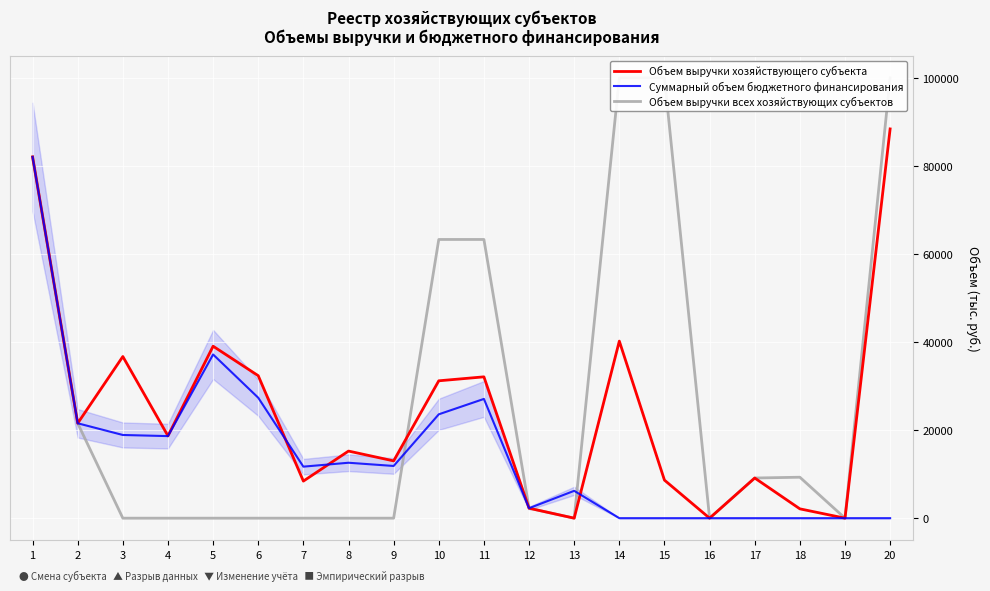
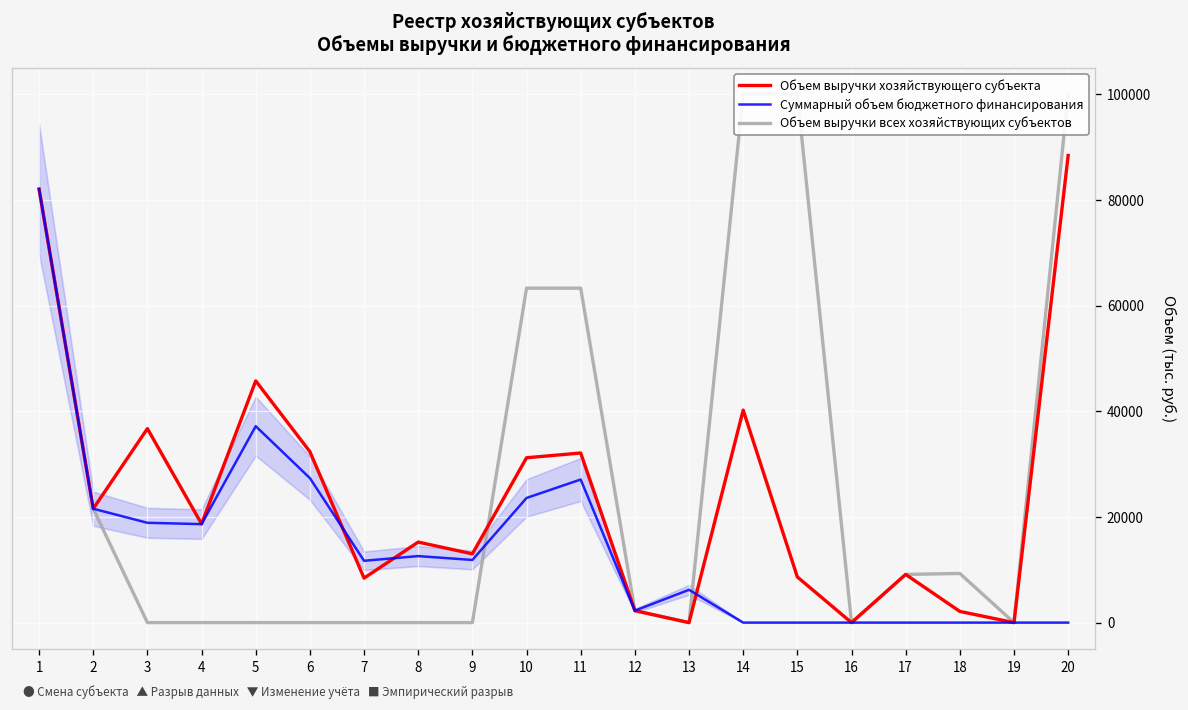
  {
    "Объем выручки хозяйствующего субъекта": {
      "3": 37000,
-     "5": 39000,
+     "5": 46000,
      "6": 32000,
      "7": 8000,
      "8": 15000,
      "9": 13000,
      "10": 31000,
      "11": 32000,
      "14": 40000,
      "15": 9000,
      "18": 2000,
      "20": 88000
    },
    "Объем выручки всех хозяйствующих субъектов": {
      "3": 0,
      "4": 0,
      "5": 0,
      "6": 0,
      "7": 0,
      "8": 0,
      "9": 0,
      "10": 63000,
      "11": 63000,
      "18": 9000
    }
  }
